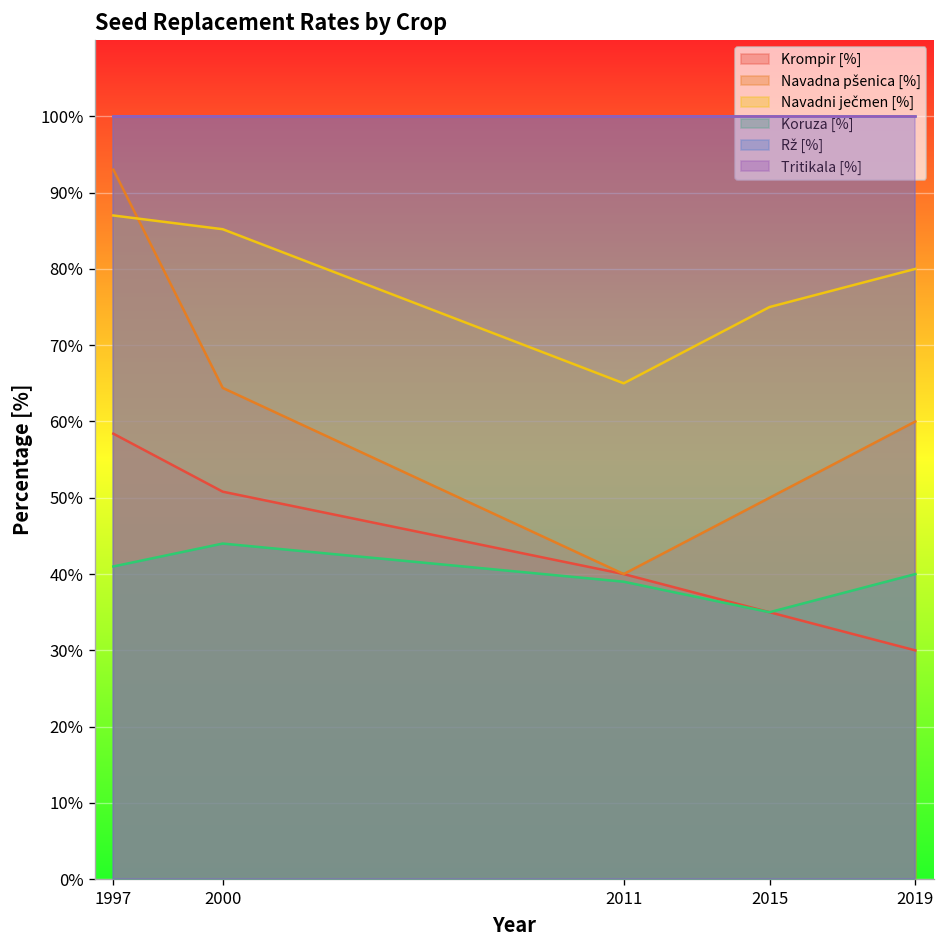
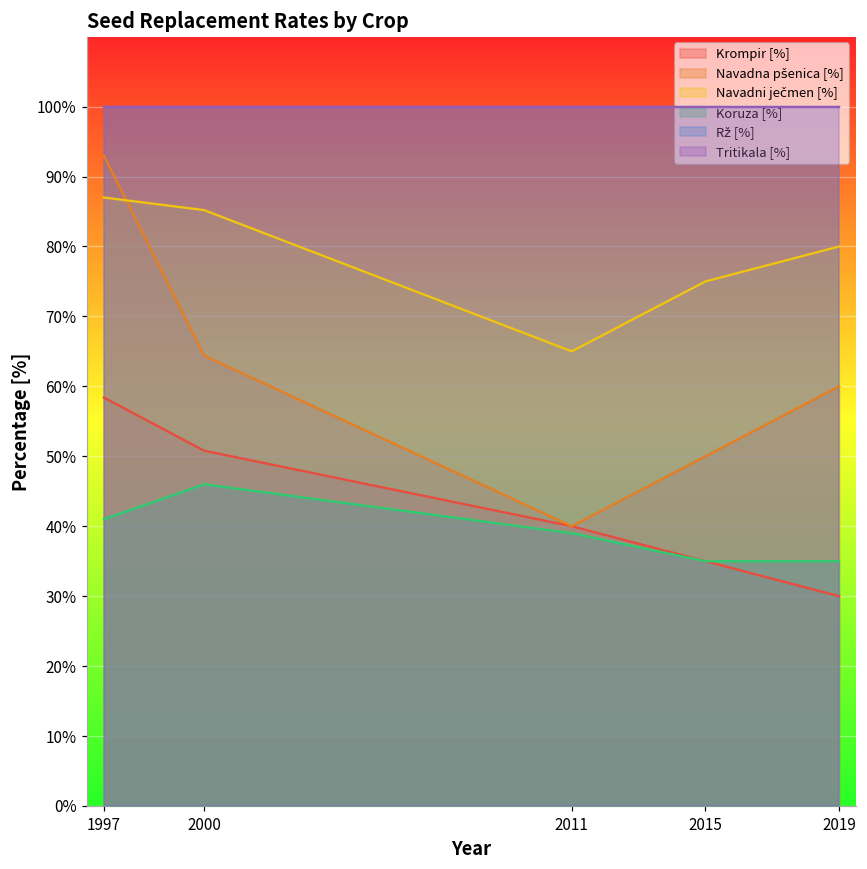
  {
    "Koruza [%]": {
      "1997": "41%",
-     "2000": "44%",
+     "2000": "46%",
      "2011": "39%",
-     "2019": "40%"
+     "2019": "35%"
    },
    "Tritikala [%]": {
      "1997": "100%",
      "2000": "100%",
      "2011": "100%"
    }
  }
